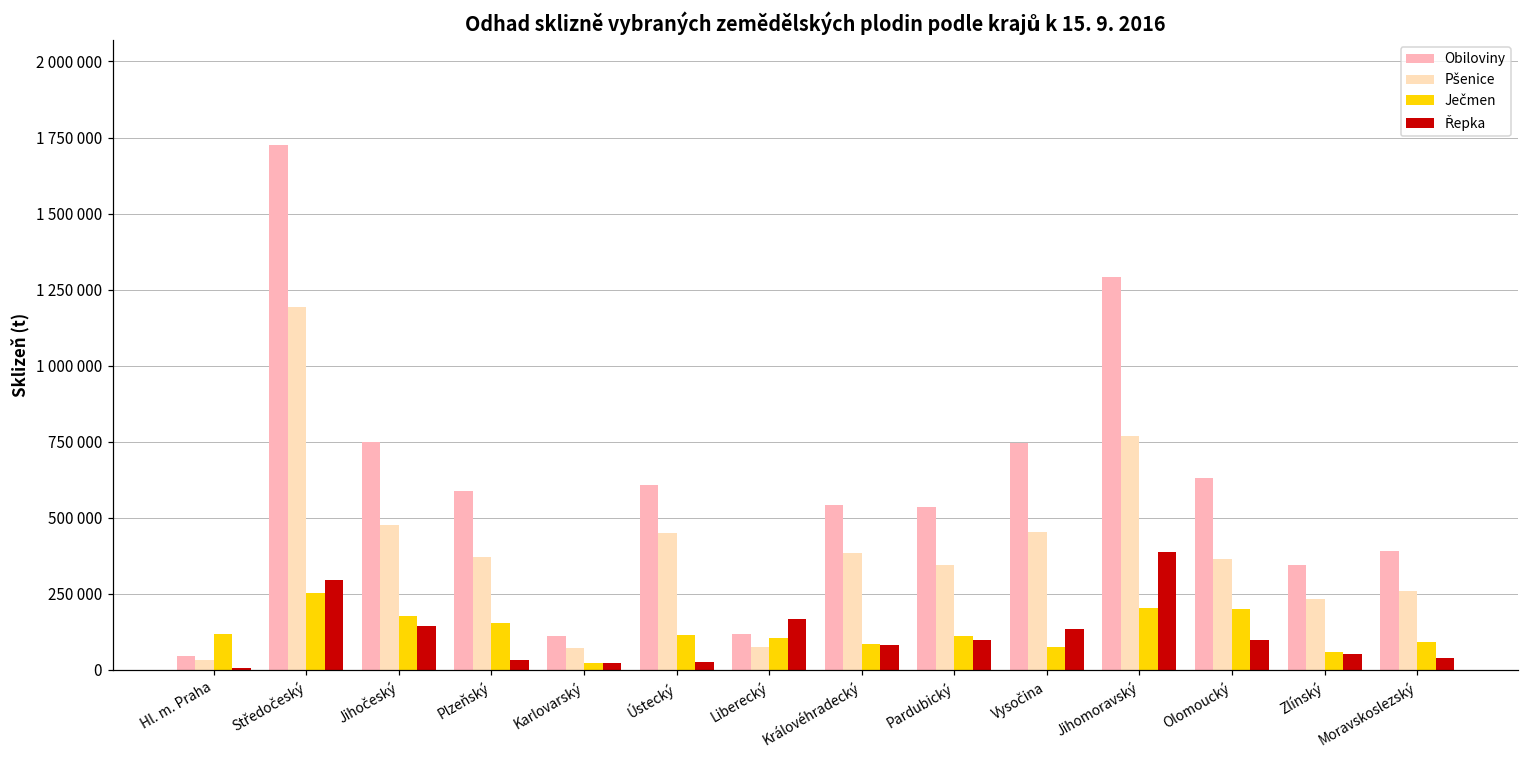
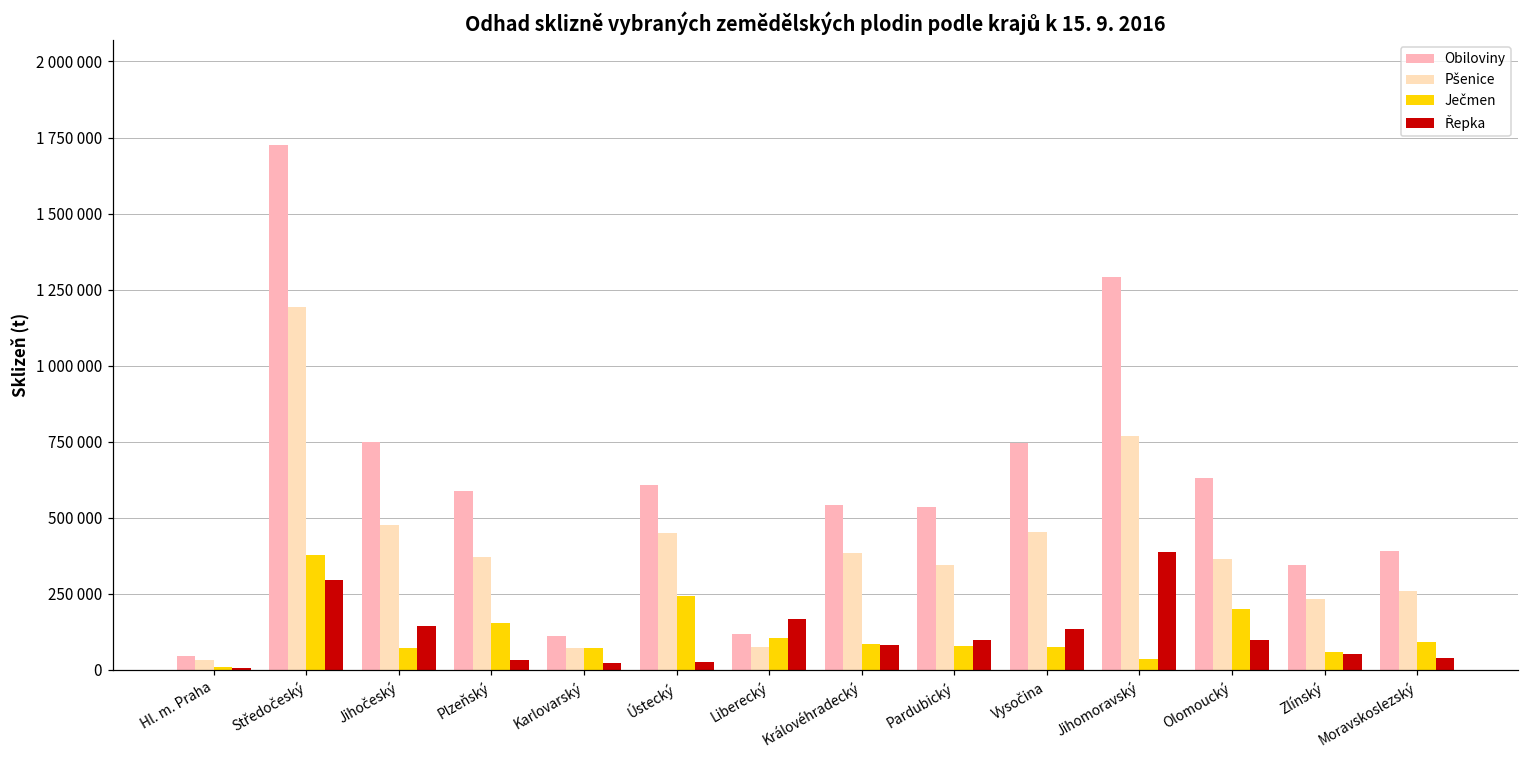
  {
    "Ječmen": {
-     "Hl. m. Praha": 120000,
-     "Středočeský": 250000,
-     "Jihočeský": 180000,
+     "Hl. m. Praha": 10000,
+     "Středočeský": 380000,
+     "Jihočeský": 70000,
      "Plzeňský": 150000,
-     "Karlovarský": 20000,
-     "Ústecký": 110000,
+     "Karlovarský": 70000,
+     "Ústecký": 240000,
      "Liberecký": 110000,
      "Královéhradecký": 90000,
-     "Pardubický": 110000,
+     "Pardubický": 80000,
      "Vysočina": 80000,
-     "Jihomoravský": 200000,
+     "Jihomoravský": 40000,
      "Olomoucký": 200000,
      "Zlínský": 60000,
      "Moravskoslezský": 90000
    },
    "Řepka": {
      "Středočeský": 290000,
      "Jihočeský": 140000,
      "Plzeňský": 30000,
      "Karlovarský": 20000,
      "Ústecký": 30000,
      "Liberecký": 170000,
      "Královéhradecký": 80000,
      "Pardubický": 100000,
      "Vysočina": 140000,
      "Jihomoravský": 390000,
      "Olomoucký": 100000,
      "Zlínský": 50000,
      "Moravskoslezský": 40000
    }
  }
